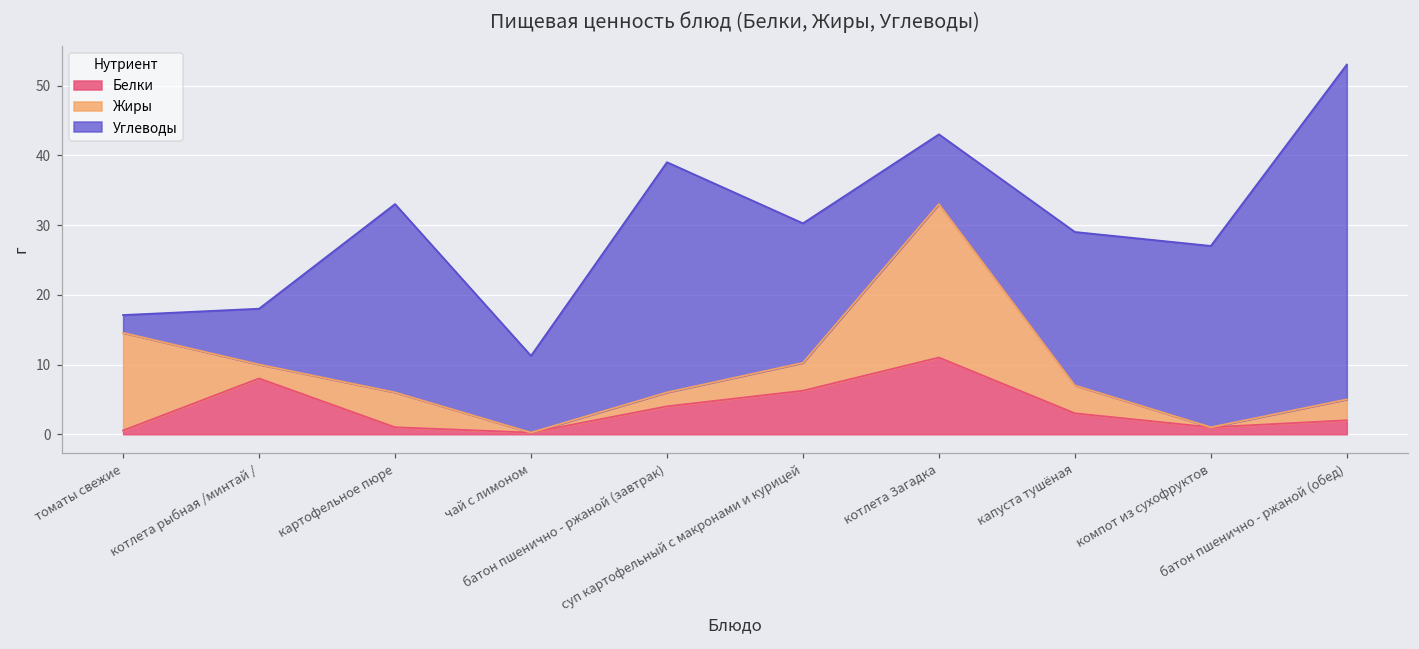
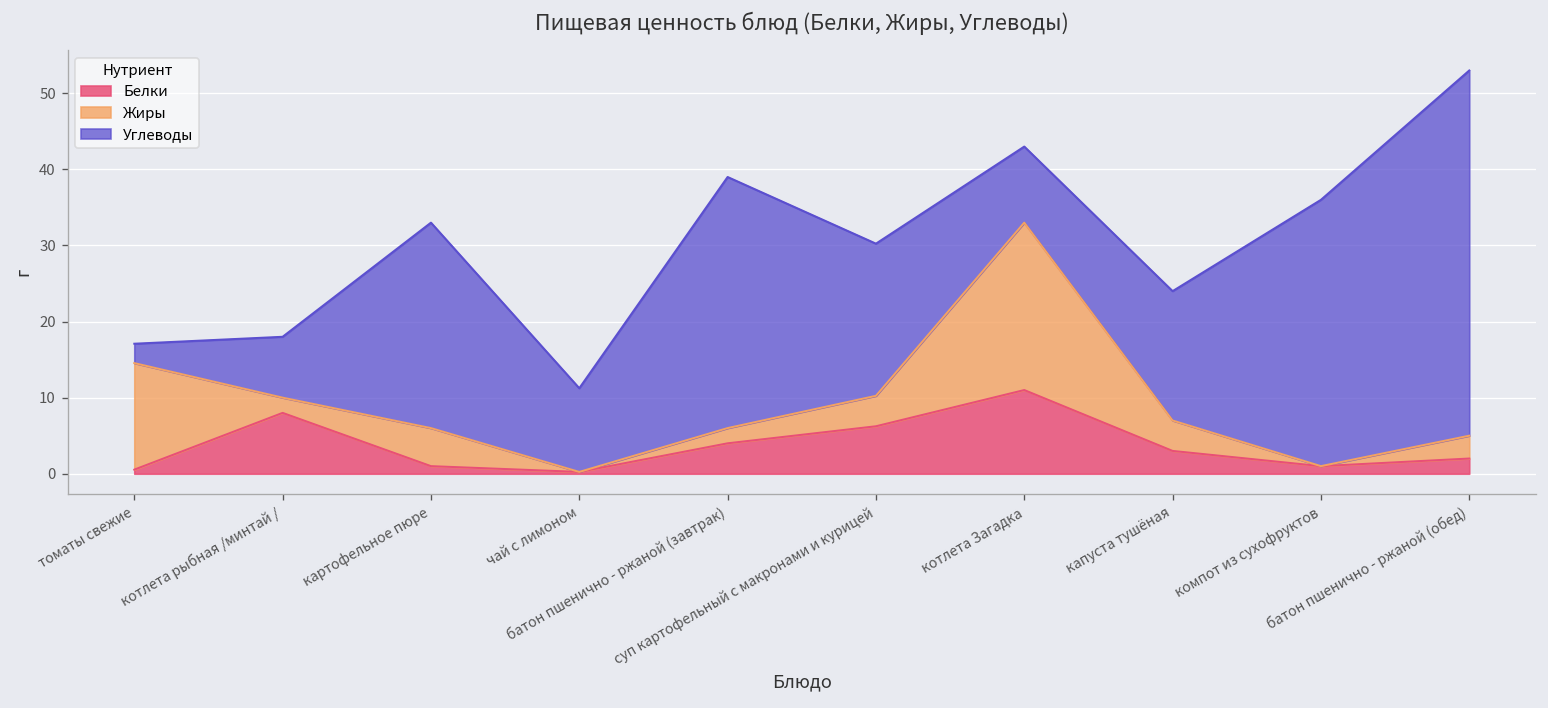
  {
    "Белки": {
      "томаты свежие": 1,
      "котлета рыбная /минтай /": 8,
      "картофельное пюре": 1,
      "батон пшенично - ржаной (завтрак)": 4,
      "суп картофельный с макронами и курицей": 6,
      "котлета Загадка": 11,
      "капуста тушёная": 3,
      "батон пшенично - ржаной (обед)": 2
    },
    "Жиры": {
      "томаты свежие": 14,
      "котлета рыбная /минтай /": 2,
      "картофельное пюре": 5,
      "батон пшенично - ржаной (завтрак)": 2,
      "суп картофельный с макронами и курицей": 4,
      "котлета Загадка": 22,
      "капуста тушёная": 4,
      "батон пшенично - ржаной (обед)": 3
    },
    "Углеводы": {
      "томаты свежие": 3,
      "котлета рыбная /минтай /": 8,
      "картофельное пюре": 27,
      "чай с лимоном": 11,
      "батон пшенично - ржаной (завтрак)": 33,
      "суп картофельный с макронами и курицей": 20,
      "котлета Загадка": 10,
-     "капуста тушёная": 22,
-     "компот из сухофруктов": 26,
+     "капуста тушёная": 17,
+     "компот из сухофруктов": 35,
      "батон пшенично - ржаной (обед)": 48
    }
  }
